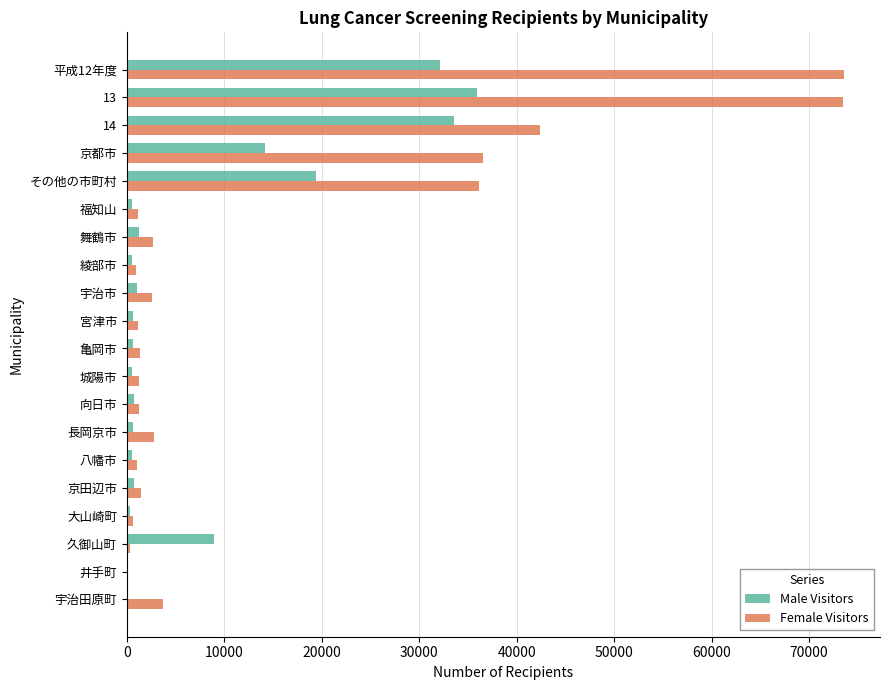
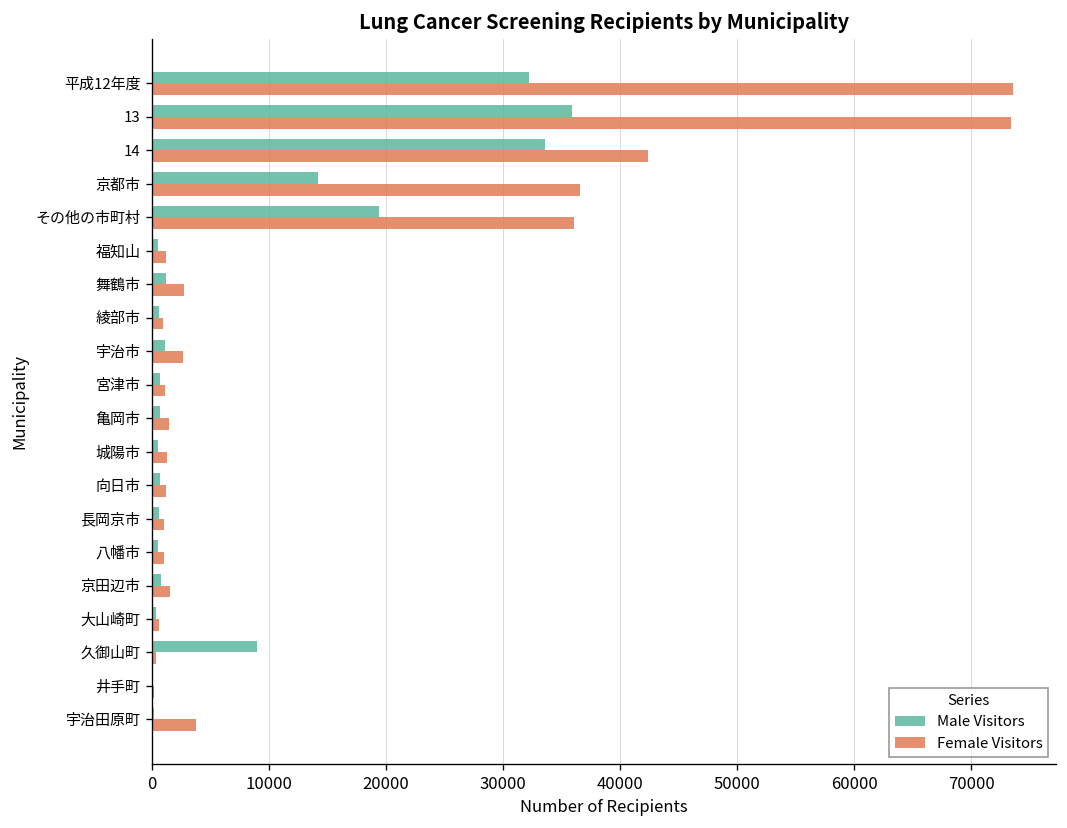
  {
    "Male Visitors": {
      "平成12年度": 32000,
      "13": 36000,
      "14": 34000,
      "京都市": 14000,
      "その他の市町村": 19000,
      "福知山": 1000,
      "舞鶴市": 1000,
      "綾部市": 1000,
      "宇治市": 1000,
      "宮津市": 1000,
      "亀岡市": 1000,
      "城陽市": 0,
      "向日市": 1000,
      "長岡京市": 1000,
      "八幡市": 0,
      "京田辺市": 1000,
      "大山崎町": 0,
      "久御山町": 9000
    },
    "Female Visitors": {
      "平成12年度": 74000,
      "13": 73000,
      "14": 42000,
      "京都市": 37000,
      "その他の市町村": 36000,
      "福知山": 1000,
      "舞鶴市": 3000,
      "綾部市": 1000,
      "宇治市": 3000,
      "宮津市": 1000,
      "亀岡市": 1000,
      "城陽市": 1000,
      "向日市": 1000,
-     "長岡京市": 3000,
+     "長岡京市": 1000,
      "八幡市": 1000,
      "京田辺市": 1000,
      "大山崎町": 1000,
      "久御山町": 0,
      "宇治田原町": 4000
    }
  }
